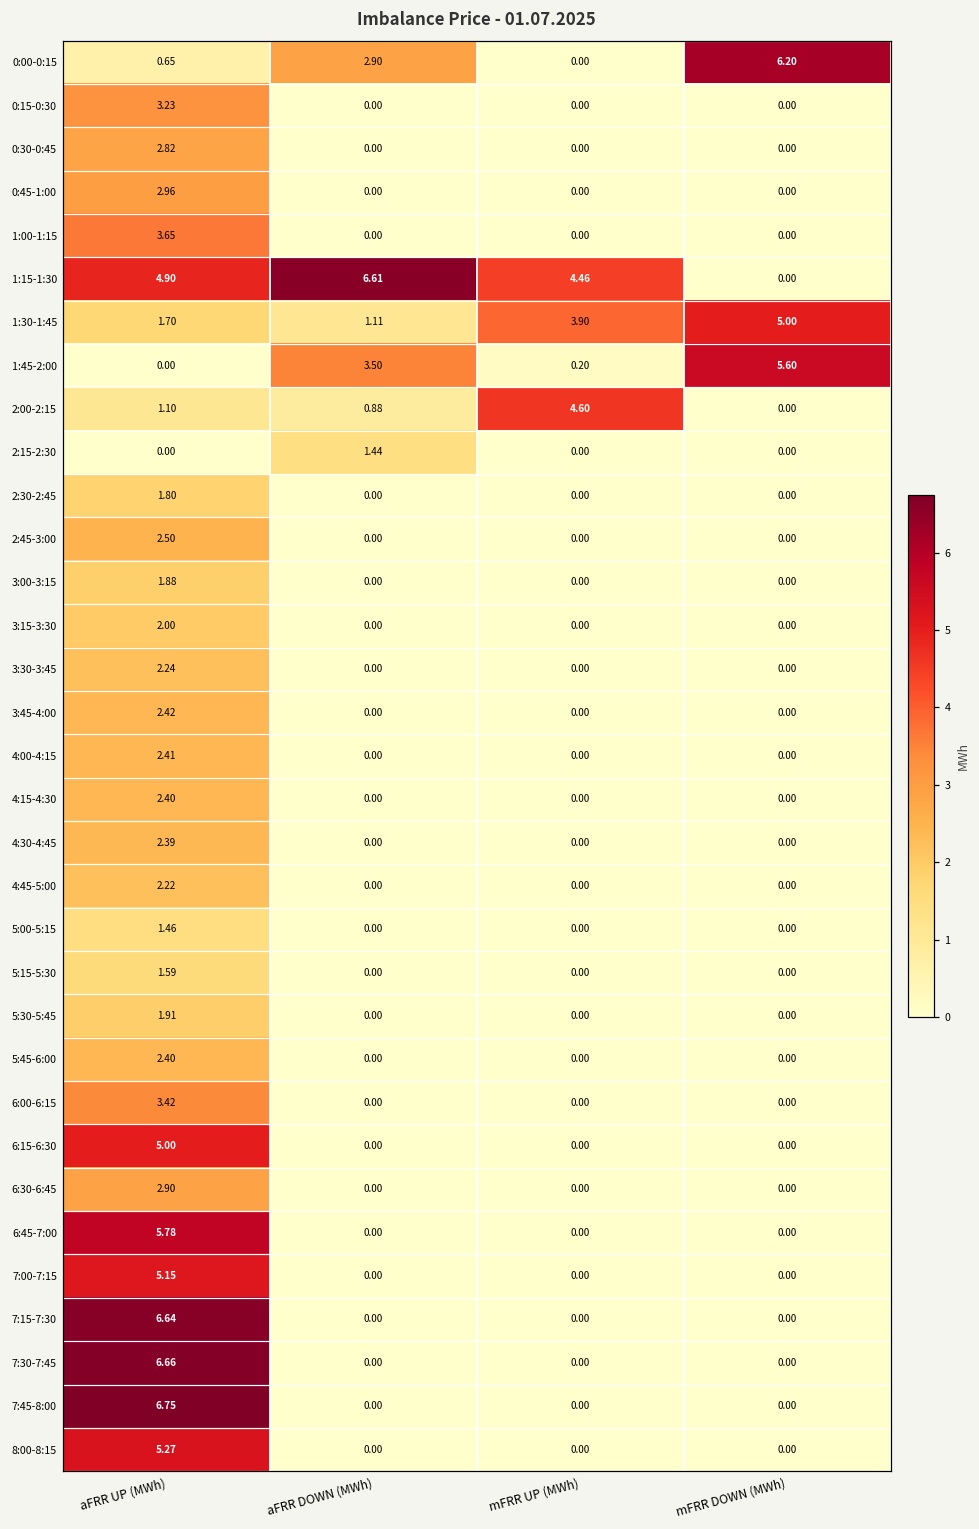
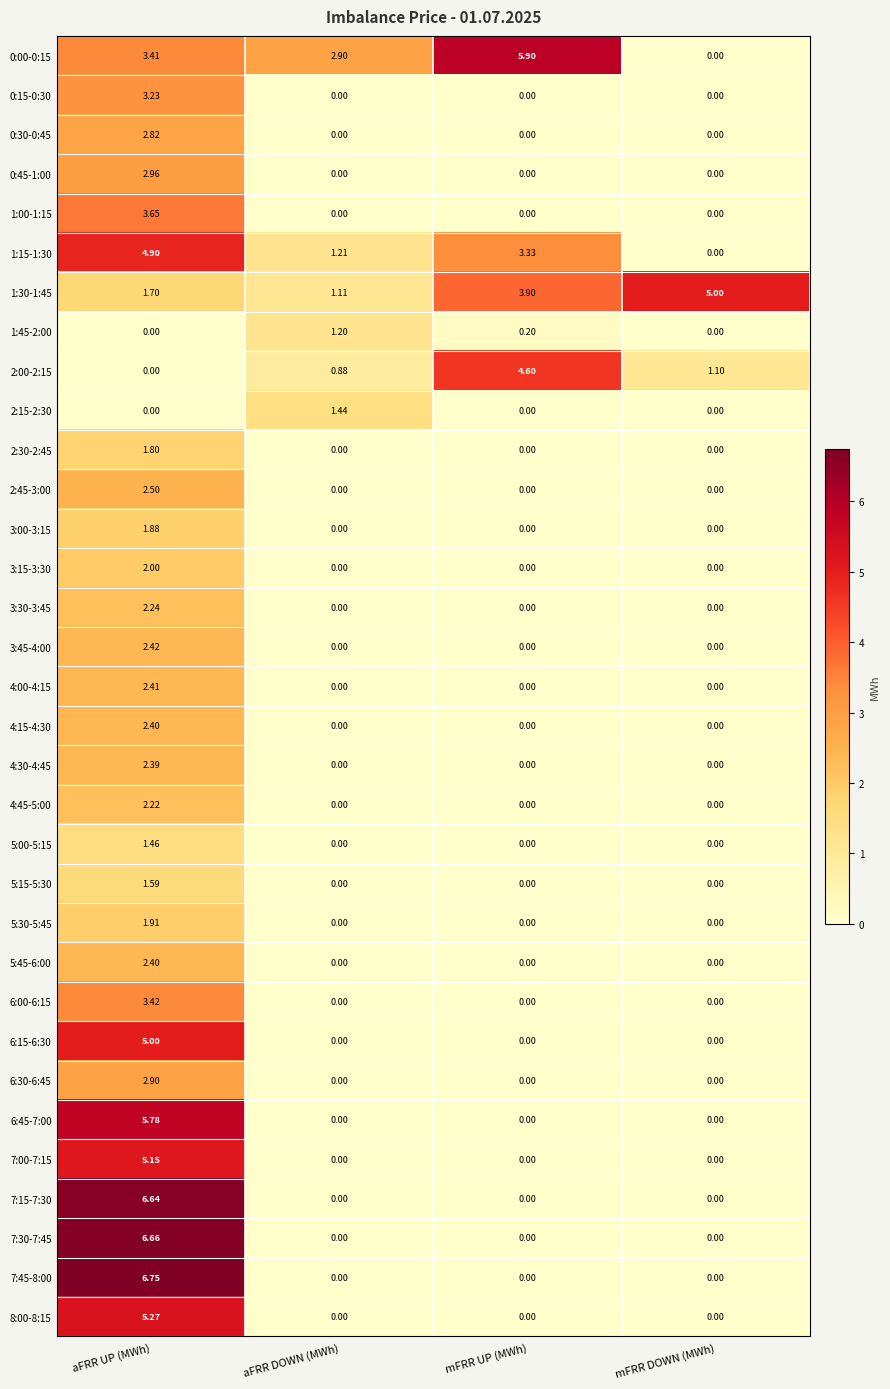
  {
    "0:00-0:15": {
-     "aFRR UP (MWh)": 0.65,
+     "aFRR UP (MWh)": 3.41,
      "aFRR DOWN (MWh)": 2.90,
-     "mFRR UP (MWh)": 0.00,
-     "mFRR DOWN (MWh)": 6.20
+     "mFRR UP (MWh)": 5.90,
+     "mFRR DOWN (MWh)": 0.00
    },
    "0:15-0:30": {
      "aFRR UP (MWh)": 3.23,
      "aFRR DOWN (MWh)": 0.00,
      "mFRR UP (MWh)": 0.00,
      "mFRR DOWN (MWh)": 0.00
    },
    "0:30-0:45": {
      "aFRR UP (MWh)": 2.82,
      "aFRR DOWN (MWh)": 0.00,
      "mFRR UP (MWh)": 0.00,
      "mFRR DOWN (MWh)": 0.00
    },
    "0:45-1:00": {
      "aFRR UP (MWh)": 2.96,
      "aFRR DOWN (MWh)": 0.00,
      "mFRR UP (MWh)": 0.00,
      "mFRR DOWN (MWh)": 0.00
    },
    "1:00-1:15": {
      "aFRR UP (MWh)": 3.65,
      "aFRR DOWN (MWh)": 0.00,
      "mFRR UP (MWh)": 0.00,
      "mFRR DOWN (MWh)": 0.00
    },
    "1:15-1:30": {
      "aFRR UP (MWh)": 4.90,
-     "aFRR DOWN (MWh)": 6.61,
-     "mFRR UP (MWh)": 4.46,
+     "aFRR DOWN (MWh)": 1.21,
+     "mFRR UP (MWh)": 3.33,
      "mFRR DOWN (MWh)": 0.00
    },
    "1:30-1:45": {
      "aFRR UP (MWh)": 1.70,
      "aFRR DOWN (MWh)": 1.11,
      "mFRR UP (MWh)": 3.90,
      "mFRR DOWN (MWh)": 5.00
    },
    "1:45-2:00": {
      "aFRR UP (MWh)": 0.00,
-     "aFRR DOWN (MWh)": 3.50,
+     "aFRR DOWN (MWh)": 1.20,
      "mFRR UP (MWh)": 0.20,
-     "mFRR DOWN (MWh)": 5.60
+     "mFRR DOWN (MWh)": 0.00
    },
    "2:00-2:15": {
-     "aFRR UP (MWh)": 1.10,
+     "aFRR UP (MWh)": 0.00,
      "aFRR DOWN (MWh)": 0.88,
      "mFRR UP (MWh)": 4.60,
-     "mFRR DOWN (MWh)": 0.00
+     "mFRR DOWN (MWh)": 1.10
    },
    "2:15-2:30": {
      "aFRR UP (MWh)": 0.00,
      "aFRR DOWN (MWh)": 1.44,
      "mFRR UP (MWh)": 0.00,
      "mFRR DOWN (MWh)": 0.00
    },
    "2:30-2:45": {
      "aFRR UP (MWh)": 1.80,
      "aFRR DOWN (MWh)": 0.00,
      "mFRR UP (MWh)": 0.00,
      "mFRR DOWN (MWh)": 0.00
    },
    "2:45-3:00": {
      "aFRR UP (MWh)": 2.50,
      "aFRR DOWN (MWh)": 0.00,
      "mFRR UP (MWh)": 0.00,
      "mFRR DOWN (MWh)": 0.00
    },
    "3:00-3:15": {
      "aFRR UP (MWh)": 1.88,
      "aFRR DOWN (MWh)": 0.00,
      "mFRR UP (MWh)": 0.00,
      "mFRR DOWN (MWh)": 0.00
    },
    "3:15-3:30": {
      "aFRR UP (MWh)": 2.00,
      "aFRR DOWN (MWh)": 0.00,
      "mFRR UP (MWh)": 0.00,
      "mFRR DOWN (MWh)": 0.00
    },
    "3:30-3:45": {
      "aFRR UP (MWh)": 2.24,
      "aFRR DOWN (MWh)": 0.00,
      "mFRR UP (MWh)": 0.00,
      "mFRR DOWN (MWh)": 0.00
    },
    "3:45-4:00": {
      "aFRR UP (MWh)": 2.42,
      "aFRR DOWN (MWh)": 0.00,
      "mFRR UP (MWh)": 0.00,
      "mFRR DOWN (MWh)": 0.00
    },
    "4:00-4:15": {
      "aFRR UP (MWh)": 2.41,
      "aFRR DOWN (MWh)": 0.00,
      "mFRR UP (MWh)": 0.00,
      "mFRR DOWN (MWh)": 0.00
    },
    "4:15-4:30": {
      "aFRR UP (MWh)": 2.40,
      "aFRR DOWN (MWh)": 0.00,
      "mFRR UP (MWh)": 0.00,
      "mFRR DOWN (MWh)": 0.00
    },
    "4:30-4:45": {
      "aFRR UP (MWh)": 2.39,
      "aFRR DOWN (MWh)": 0.00,
      "mFRR UP (MWh)": 0.00,
      "mFRR DOWN (MWh)": 0.00
    },
    "4:45-5:00": {
      "aFRR UP (MWh)": 2.22,
      "aFRR DOWN (MWh)": 0.00,
      "mFRR UP (MWh)": 0.00,
      "mFRR DOWN (MWh)": 0.00
    },
    "5:00-5:15": {
      "aFRR UP (MWh)": 1.46,
      "aFRR DOWN (MWh)": 0.00,
      "mFRR UP (MWh)": 0.00,
      "mFRR DOWN (MWh)": 0.00
    },
    "5:15-5:30": {
      "aFRR UP (MWh)": 1.59,
      "aFRR DOWN (MWh)": 0.00,
      "mFRR UP (MWh)": 0.00,
      "mFRR DOWN (MWh)": 0.00
    },
    "5:30-5:45": {
      "aFRR UP (MWh)": 1.91,
      "aFRR DOWN (MWh)": 0.00,
      "mFRR UP (MWh)": 0.00,
      "mFRR DOWN (MWh)": 0.00
    },
    "5:45-6:00": {
      "aFRR UP (MWh)": 2.40,
      "aFRR DOWN (MWh)": 0.00,
      "mFRR UP (MWh)": 0.00,
      "mFRR DOWN (MWh)": 0.00
    },
    "6:00-6:15": {
      "aFRR UP (MWh)": 3.42,
      "aFRR DOWN (MWh)": 0.00,
      "mFRR UP (MWh)": 0.00,
      "mFRR DOWN (MWh)": 0.00
    },
    "6:15-6:30": {
      "aFRR UP (MWh)": 5.00,
      "aFRR DOWN (MWh)": 0.00,
      "mFRR UP (MWh)": 0.00,
      "mFRR DOWN (MWh)": 0.00
    },
    "6:30-6:45": {
      "aFRR UP (MWh)": 2.90,
      "aFRR DOWN (MWh)": 0.00,
      "mFRR UP (MWh)": 0.00,
      "mFRR DOWN (MWh)": 0.00
    },
    "6:45-7:00": {
      "aFRR UP (MWh)": 5.78,
      "aFRR DOWN (MWh)": 0.00,
      "mFRR UP (MWh)": 0.00,
      "mFRR DOWN (MWh)": 0.00
    },
    "7:00-7:15": {
      "aFRR UP (MWh)": 5.15,
      "aFRR DOWN (MWh)": 0.00,
      "mFRR UP (MWh)": 0.00,
      "mFRR DOWN (MWh)": 0.00
    },
    "7:15-7:30": {
      "aFRR UP (MWh)": 6.64,
      "aFRR DOWN (MWh)": 0.00,
      "mFRR UP (MWh)": 0.00,
      "mFRR DOWN (MWh)": 0.00
    },
    "7:30-7:45": {
      "aFRR UP (MWh)": 6.66,
      "aFRR DOWN (MWh)": 0.00,
      "mFRR UP (MWh)": 0.00,
      "mFRR DOWN (MWh)": 0.00
    },
    "7:45-8:00": {
      "aFRR UP (MWh)": 6.75,
      "aFRR DOWN (MWh)": 0.00,
      "mFRR UP (MWh)": 0.00,
      "mFRR DOWN (MWh)": 0.00
    },
    "8:00-8:15": {
      "aFRR UP (MWh)": 5.27,
      "aFRR DOWN (MWh)": 0.00,
      "mFRR UP (MWh)": 0.00,
      "mFRR DOWN (MWh)": 0.00
    }
  }
